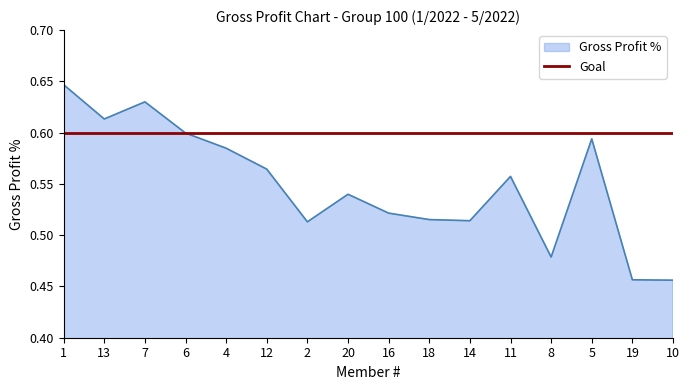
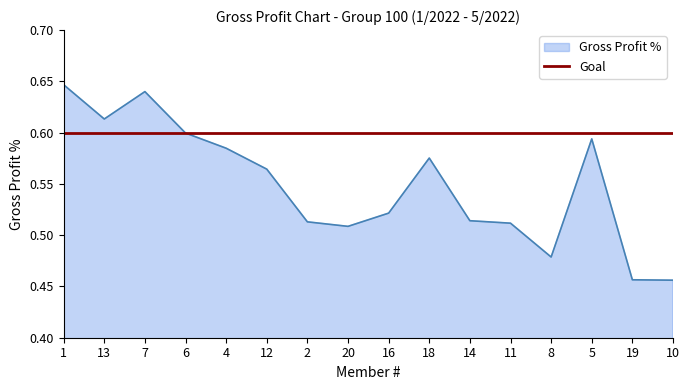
  {
    "Gross Profit %": {
      "1": 0.647,
      "13": 0.613,
-     "7": 0.63,
+     "7": 0.64,
      "4": 0.585,
      "12": 0.564,
      "2": 0.513,
-     "20": 0.540,
+     "20": 0.509,
      "16": 0.522,
-     "18": 0.515,
+     "18": 0.575,
      "14": 0.514,
-     "11": 0.557,
+     "11": 0.512,
      "8": 0.479,
      "5": 0.594,
      "19": 0.457,
      "10": 0.456
    },
    "Goal": {
      "1": 0.600,
      "13": 0.600,
      "7": 0.600,
      "4": 0.600,
      "12": 0.600,
      "2": 0.600,
      "20": 0.600,
      "16": 0.600,
      "18": 0.600,
      "14": 0.600,
      "11": 0.600,
      "8": 0.600,
      "5": 0.600,
      "19": 0.600,
      "10": 0.600
    }
  }
